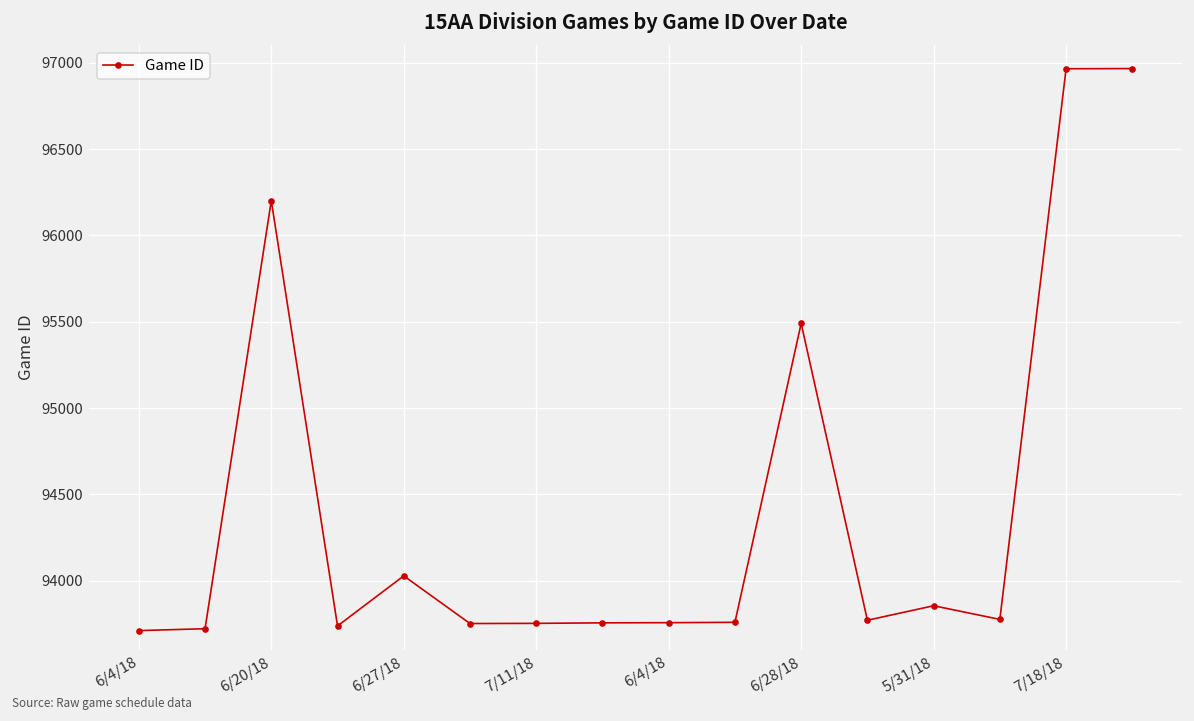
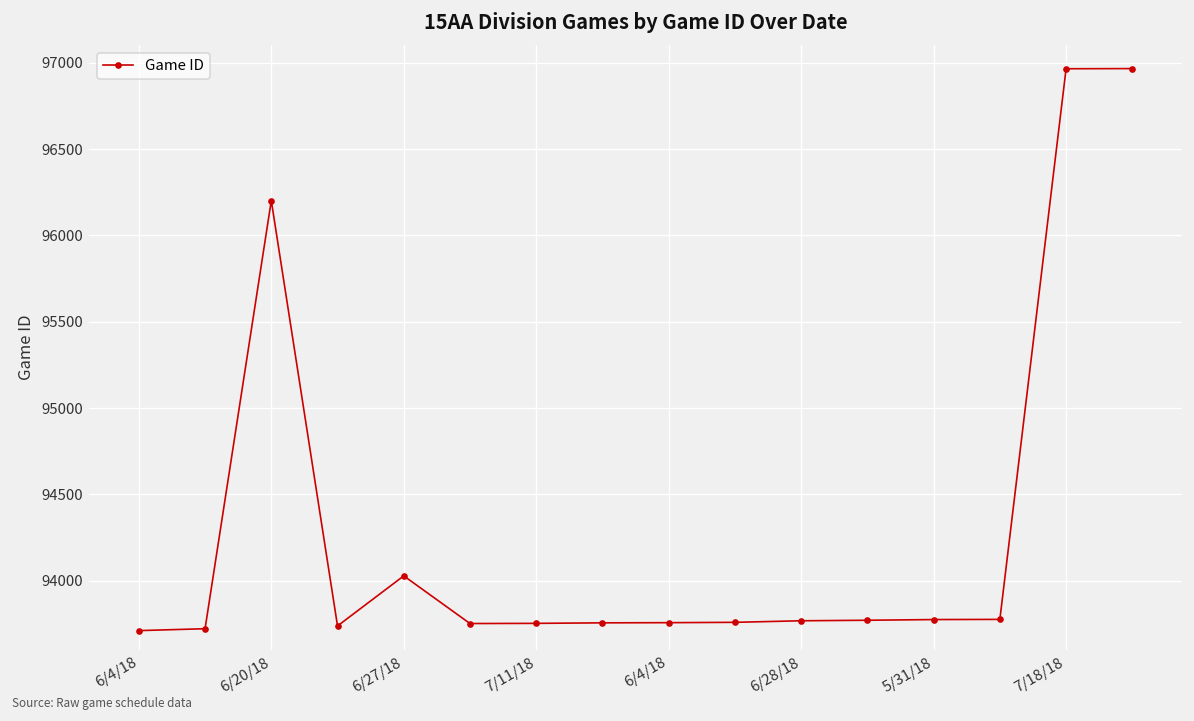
  {
    "6/20/18": 96200,
    "6/27/18": 94030,
    "7/11/18": 93750,
-   "6/28/18": 95490,
-   "5/31/18": 93850,
+   "6/28/18": 93770,
+   "5/31/18": 93770,
    "7/18/18": 96960
  }
